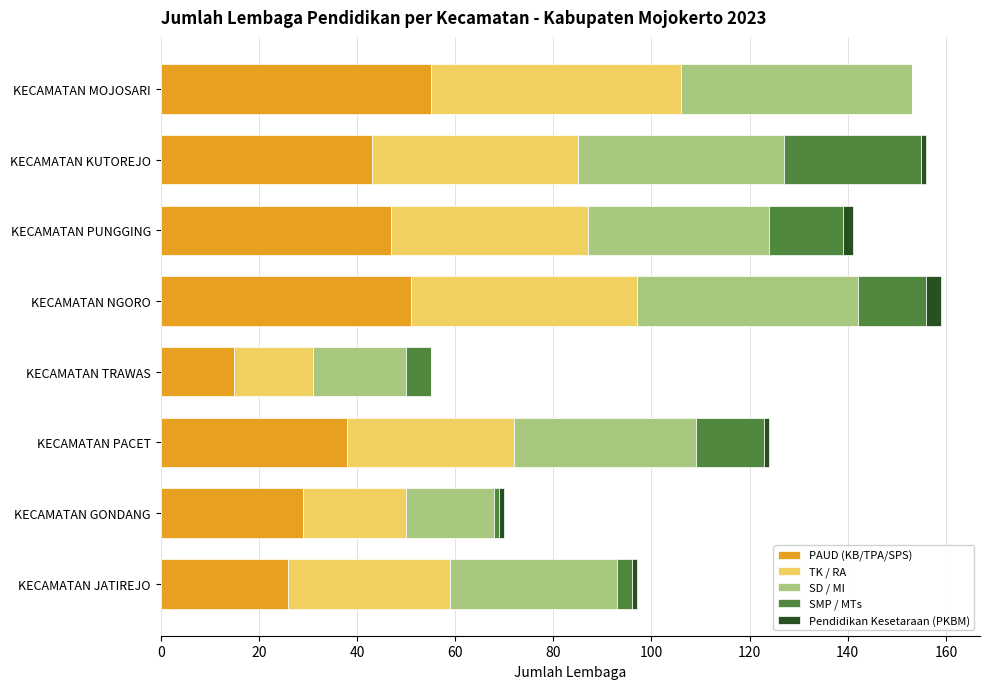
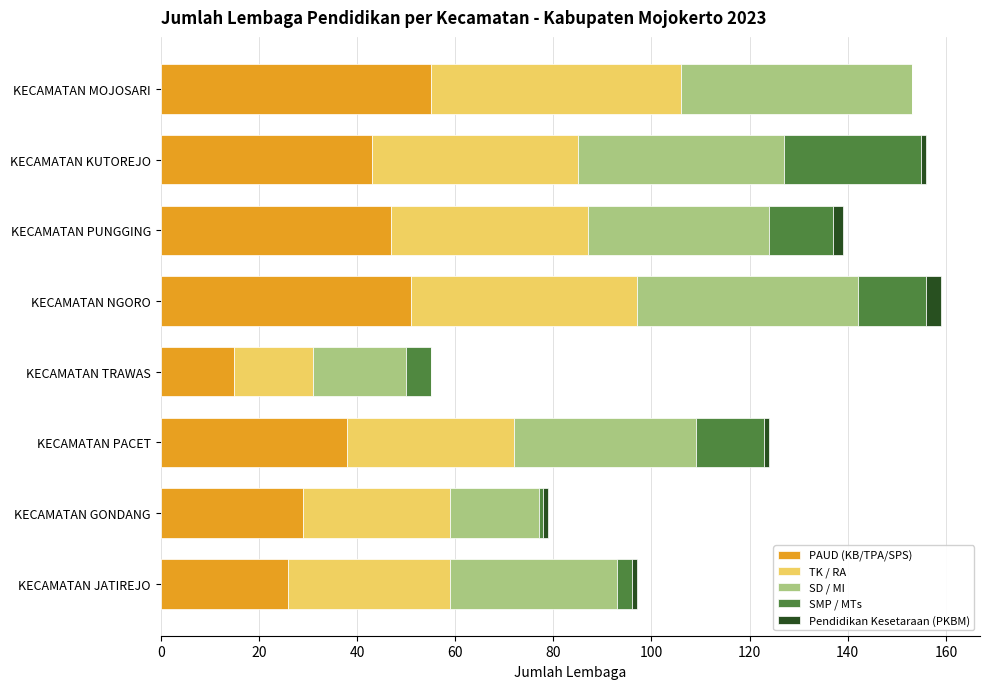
  {
    "PAUD (KB/TPA/SPS)": {
      "KECAMATAN MOJOSARI": 55,
      "KECAMATAN KUTOREJO": 43,
      "KECAMATAN PUNGGING": 47,
      "KECAMATAN NGORO": 51,
      "KECAMATAN TRAWAS": 15,
      "KECAMATAN PACET": 38,
      "KECAMATAN GONDANG": 29,
      "KECAMATAN JATIREJO": 26
    },
    "TK / RA": {
      "KECAMATAN MOJOSARI": 51,
      "KECAMATAN KUTOREJO": 42,
      "KECAMATAN PUNGGING": 40,
      "KECAMATAN NGORO": 46,
      "KECAMATAN TRAWAS": 16,
      "KECAMATAN PACET": 34,
-     "KECAMATAN GONDANG": 21,
+     "KECAMATAN GONDANG": 30,
      "KECAMATAN JATIREJO": 33
    },
    "SD / MI": {
      "KECAMATAN MOJOSARI": 47,
      "KECAMATAN KUTOREJO": 42,
      "KECAMATAN PUNGGING": 37,
      "KECAMATAN NGORO": 45,
      "KECAMATAN TRAWAS": 19,
      "KECAMATAN PACET": 37,
      "KECAMATAN GONDANG": 18,
      "KECAMATAN JATIREJO": 34
    },
    "SMP / MTs": {
      "KECAMATAN MOJOSARI": 0,
      "KECAMATAN KUTOREJO": 28,
-     "KECAMATAN PUNGGING": 15,
+     "KECAMATAN PUNGGING": 13,
      "KECAMATAN NGORO": 14,
      "KECAMATAN TRAWAS": 5,
      "KECAMATAN PACET": 14,
      "KECAMATAN GONDANG": 1,
      "KECAMATAN JATIREJO": 3
    },
    "Pendidikan Kesetaraan (PKBM)": {
      "KECAMATAN MOJOSARI": 0,
      "KECAMATAN KUTOREJO": 1,
      "KECAMATAN PUNGGING": 2,
      "KECAMATAN NGORO": 3,
      "KECAMATAN TRAWAS": 0,
      "KECAMATAN PACET": 1,
      "KECAMATAN GONDANG": 1,
      "KECAMATAN JATIREJO": 1
    }
  }
